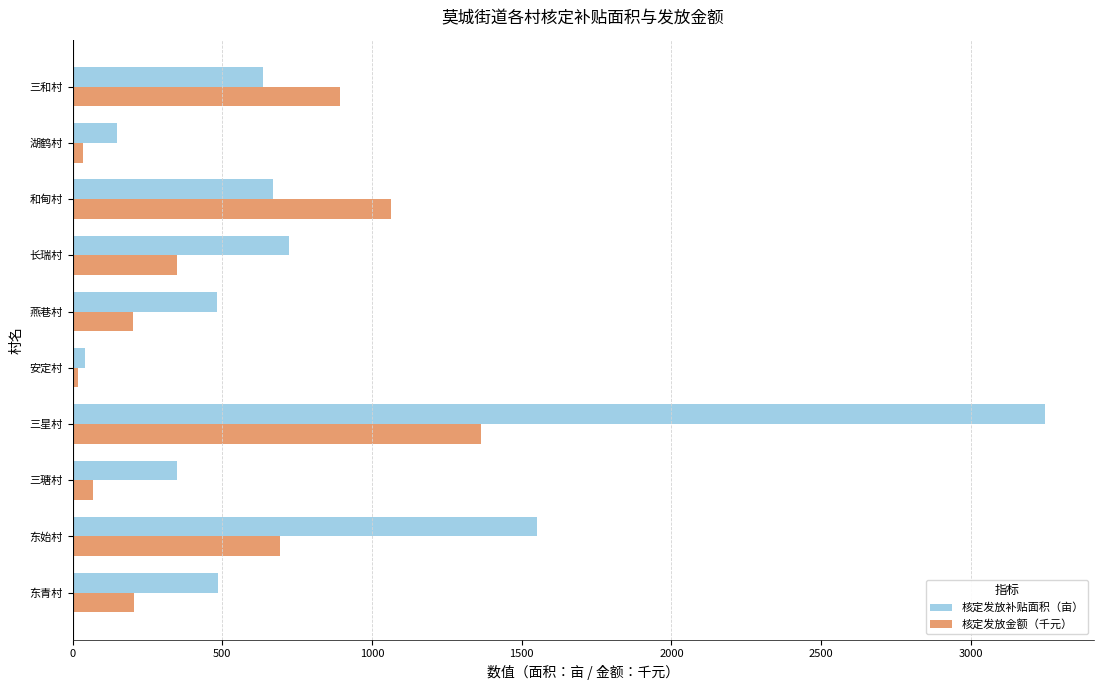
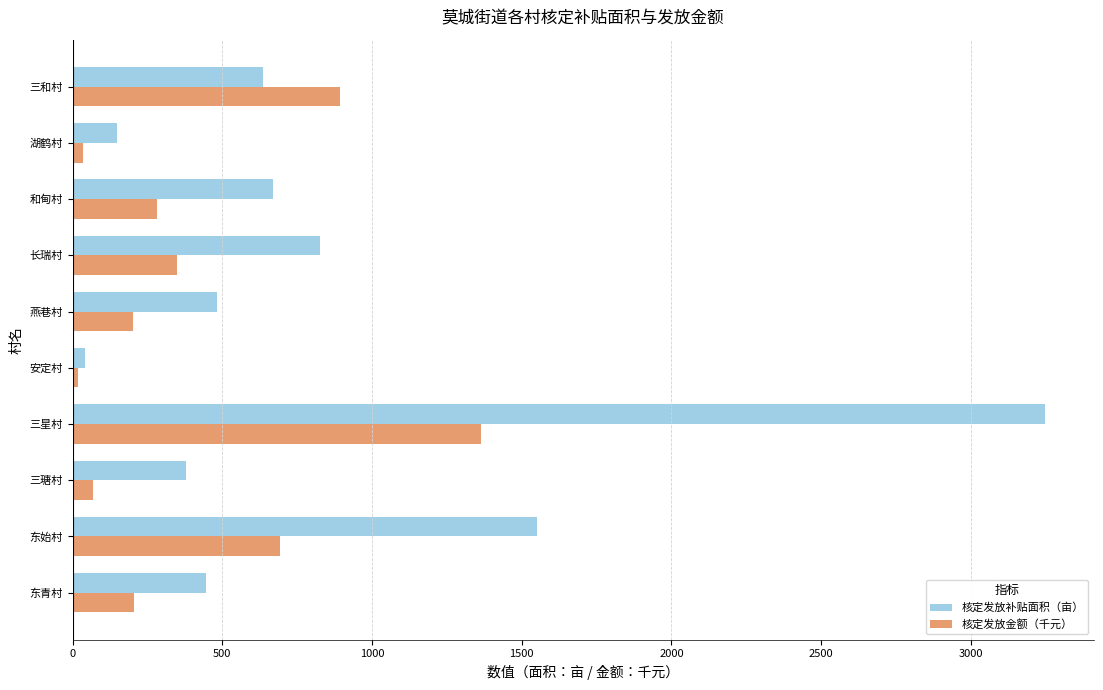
  {
    "核定发放补贴面积（亩）": {
      "三和村": 640,
      "湖鹤村": 150,
      "和甸村": 670,
-     "长瑞村": 720,
+     "长瑞村": 830,
      "燕巷村": 480,
      "安定村": 40,
      "三星村": 3250,
-     "三瑭村": 350,
+     "三瑭村": 380,
      "东始村": 1550,
-     "东青村": 480
+     "东青村": 440
    },
    "核定发放金额（千元）": {
      "三和村": 890,
      "湖鹤村": 30,
-     "和甸村": 1060,
+     "和甸村": 280,
      "长瑞村": 350,
      "燕巷村": 200,
      "安定村": 20,
      "三星村": 1360,
      "三瑭村": 70,
      "东始村": 690,
      "东青村": 200
    }
  }
